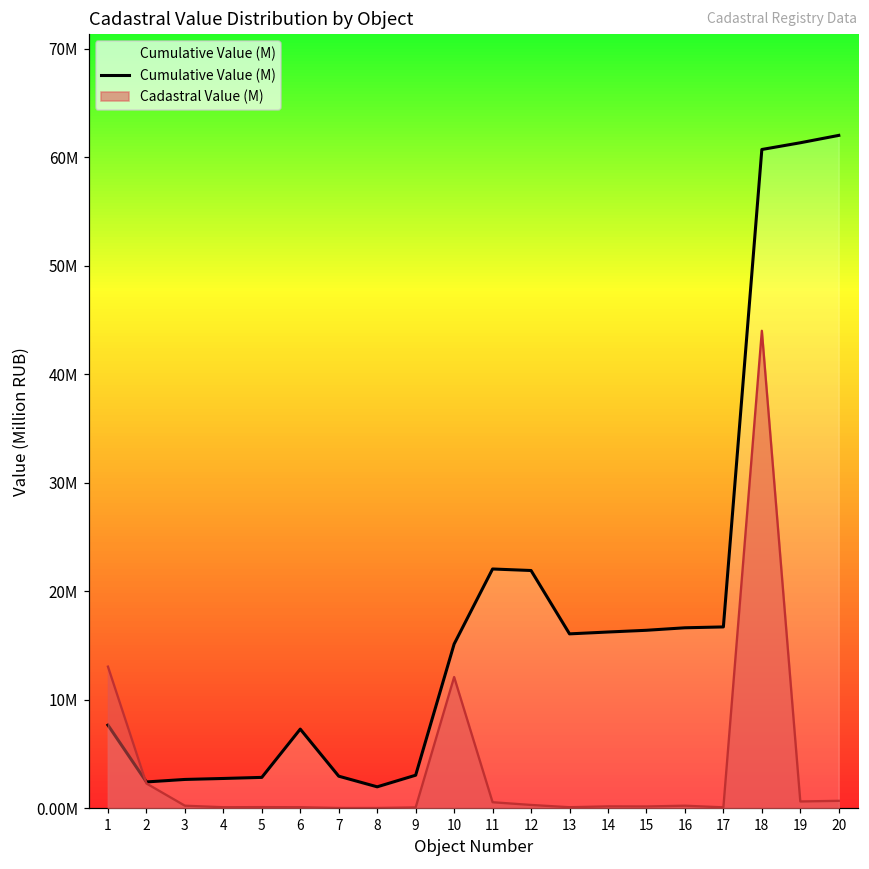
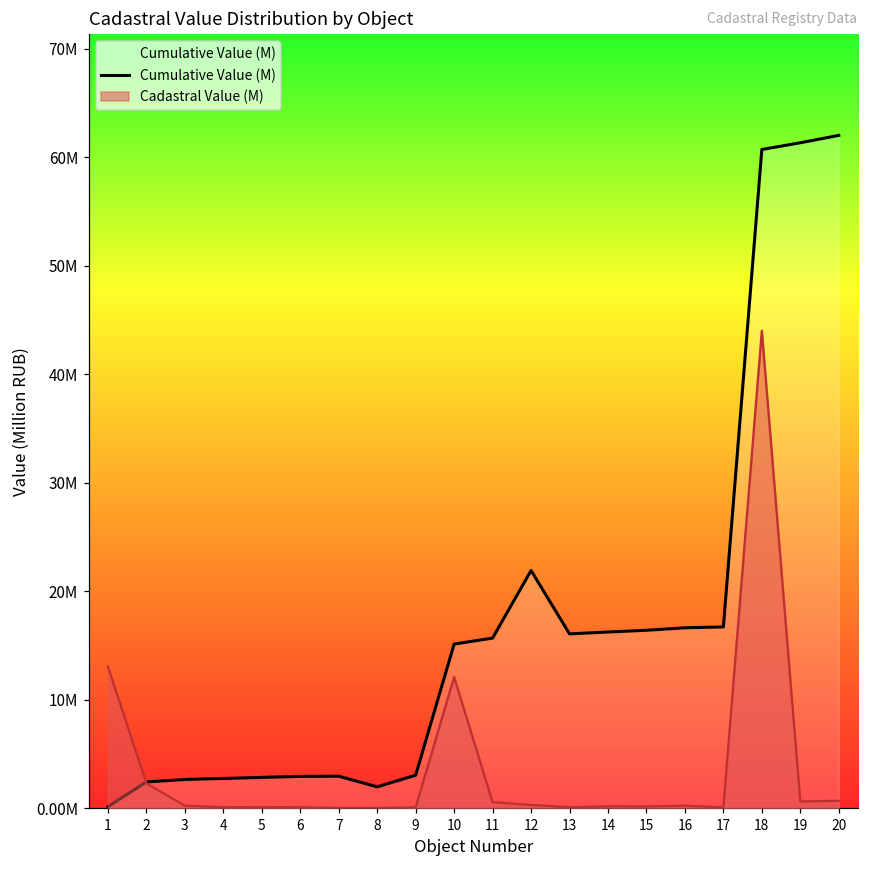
  {
    "Cumulative Value (M)": {
-     "1": 8000000,
+     "1": 0,
      "3": 3000000,
      "4": 3000000,
      "5": 3000000,
-     "6": 7000000,
+     "6": 3000000,
      "7": 3000000,
      "8": 2000000,
      "9": 3000000,
      "10": 15000000,
-     "11": 22000000,
+     "11": 16000000,
      "12": 22000000,
      "13": 16000000,
      "14": 16000000,
      "15": 16000000,
      "16": 17000000,
      "17": 17000000,
      "18": 61000000,
      "19": 61000000,
      "20": 62000000
    },
    "Cadastral Value (M)": {
      "1": 13000000,
      "3": 0,
      "4": 0,
      "5": 0,
      "6": 0,
      "7": 0,
      "8": 0,
      "9": 0,
      "10": 12000000,
      "11": 1000000,
      "12": 0,
      "13": 0,
      "14": 0,
      "15": 0,
      "16": 0,
      "17": 0,
      "18": 44000000,
      "19": 1000000,
      "20": 1000000
    }
  }
